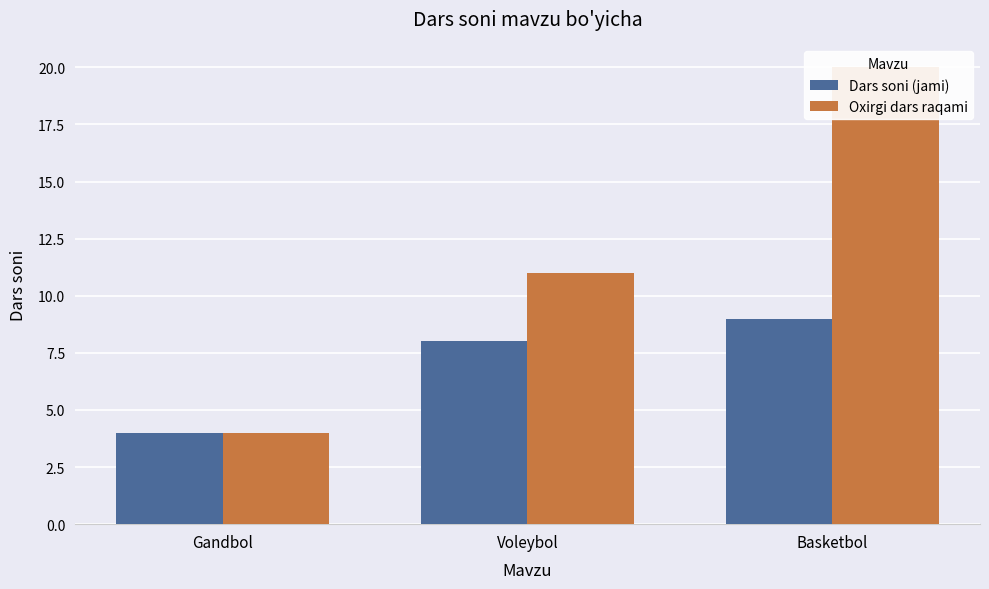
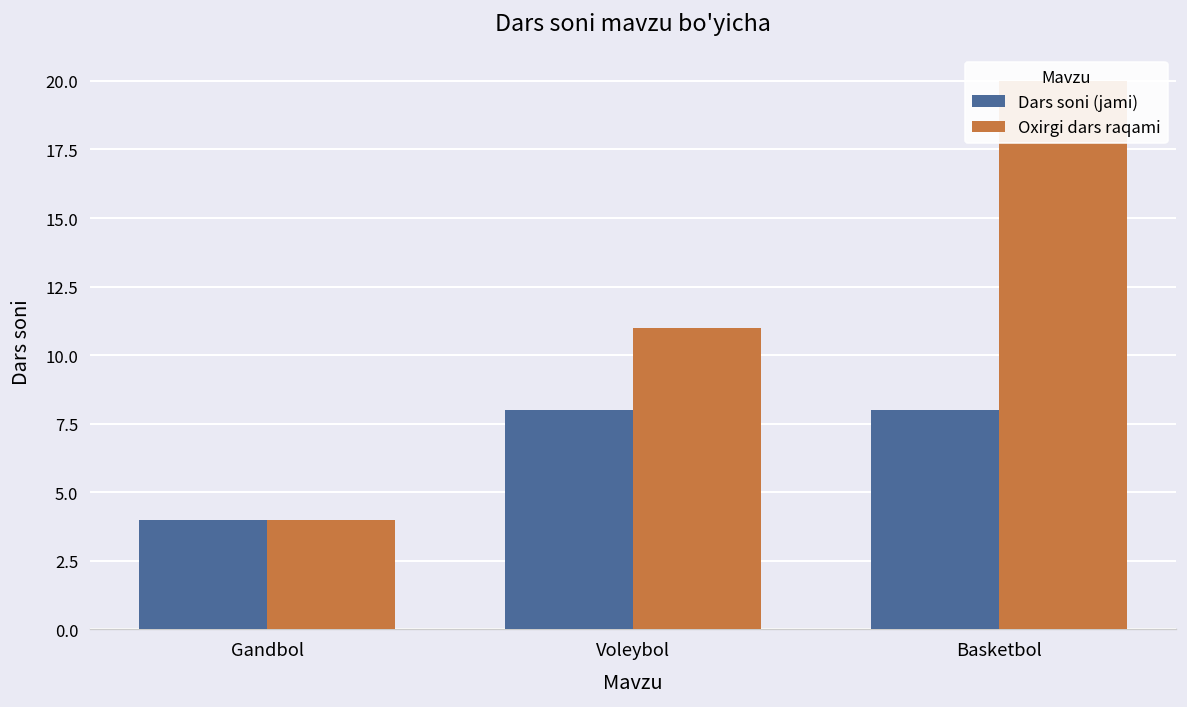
  {
    "Dars soni (jami)": {
      "Gandbol": 4,
      "Voleybol": 8,
-     "Basketbol": 9
+     "Basketbol": 8
    },
    "Oxirgi dars raqami": {
      "Gandbol": 4,
      "Voleybol": 11
    }
  }
